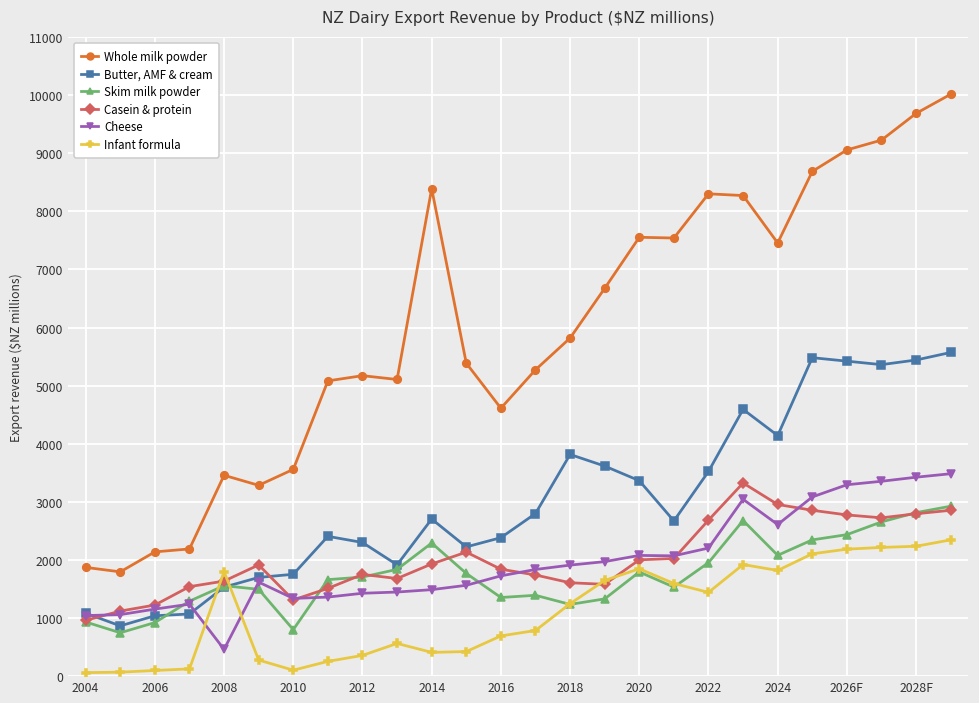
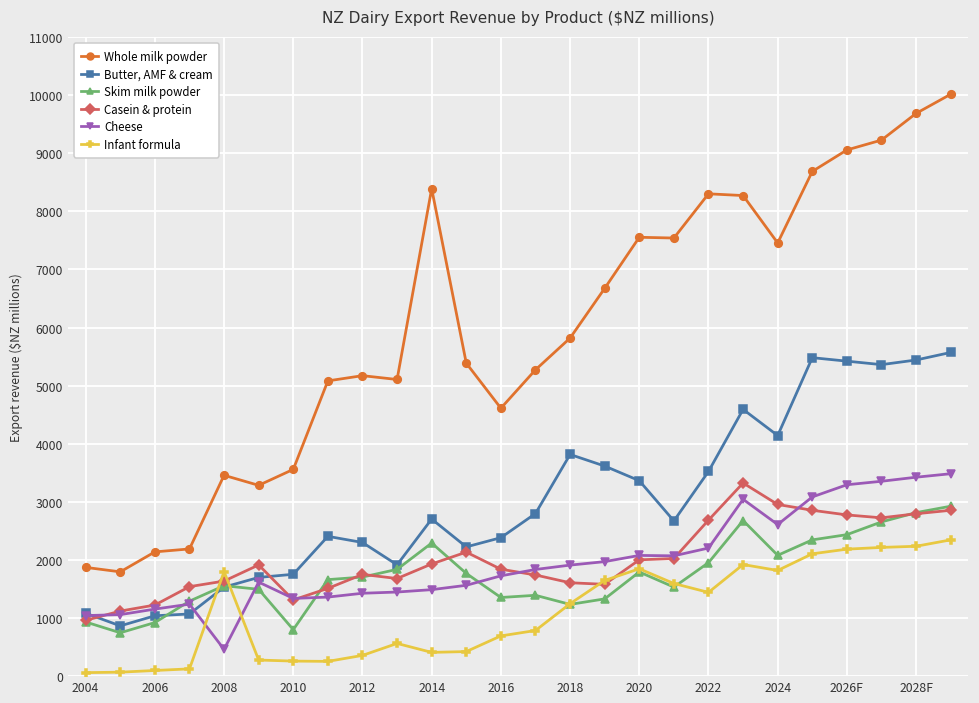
  {
    "Butter, AMF & cream": {
      "2006": 1000,
      "2010": 1700,
      "2012": 2300,
      "2014": 2700,
      "2016": 2400,
      "2018": 3800,
      "2020": 3400,
      "2022": 3500,
      "2024": 4100,
      "2026F": 5400,
      "2028F": 5400
    },
    "Skim milk powder": {
      "2006": 900,
      "2010": 800,
      "2014": 2300,
      "2016": 1300,
      "2020": 1800,
      "2022": 1900,
      "2024": 2100,
      "2026F": 2400
    },
    "Cheese": {
      "2006": 1100,
      "2008": 500,
      "2012": 1400,
      "2014": 1500,
      "2016": 1700,
      "2018": 1900,
      "2020": 2100,
      "2022": 2200,
      "2024": 2600,
      "2026F": 3300,
      "2028F": 3400
    },
    "Infant formula": {
      "2004": 100,
      "2006": 100,
      "2008": 1800,
-     "2010": 100,
+     "2010": 300,
      "2012": 300,
      "2014": 400,
      "2016": 700,
      "2020": 1800,
      "2022": 1400,
      "2024": 1800,
      "2026F": 2200,
      "2028F": 2200
    }
  }
